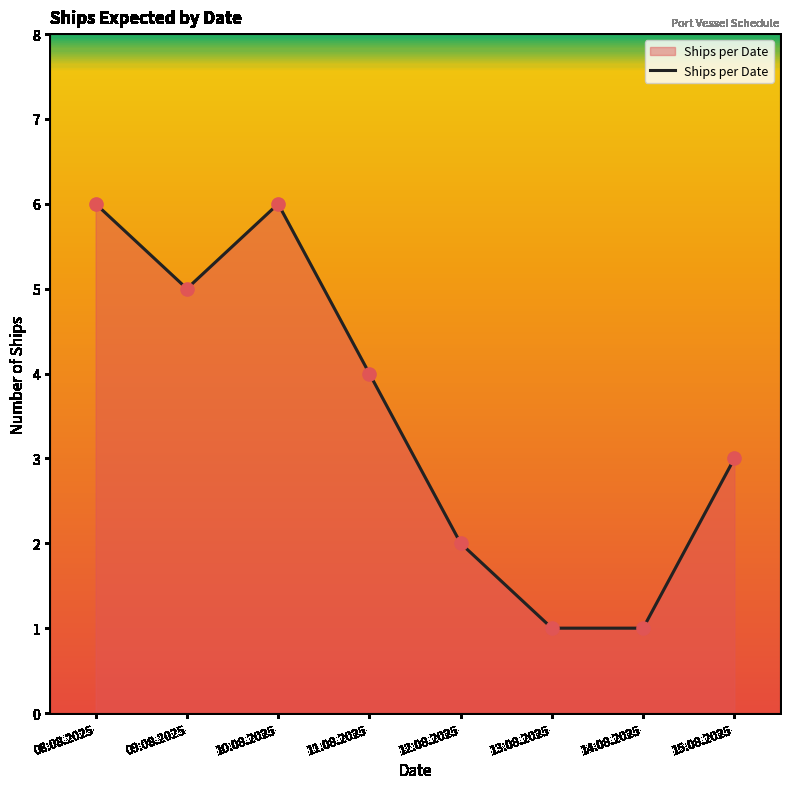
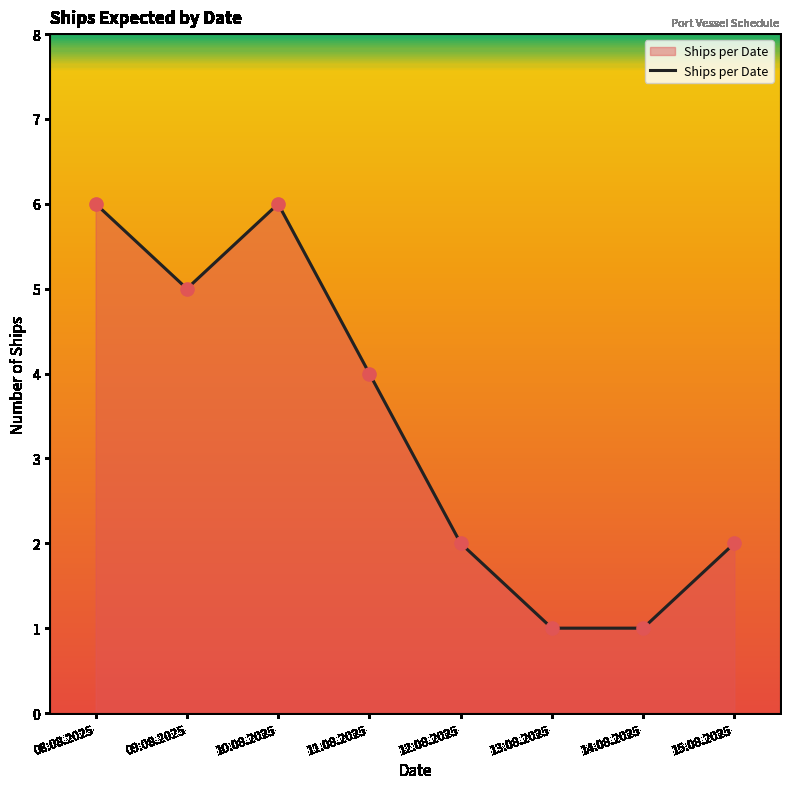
  {
    "08.08.2025": 6,
    "09.08.2025": 5,
    "10.08.2025": 6,
    "11.08.2025": 4,
    "12.08.2025": 2,
    "13.08.2025": 1,
    "14.08.2025": 1,
-   "15.08.2025": 3
+   "15.08.2025": 2
  }
